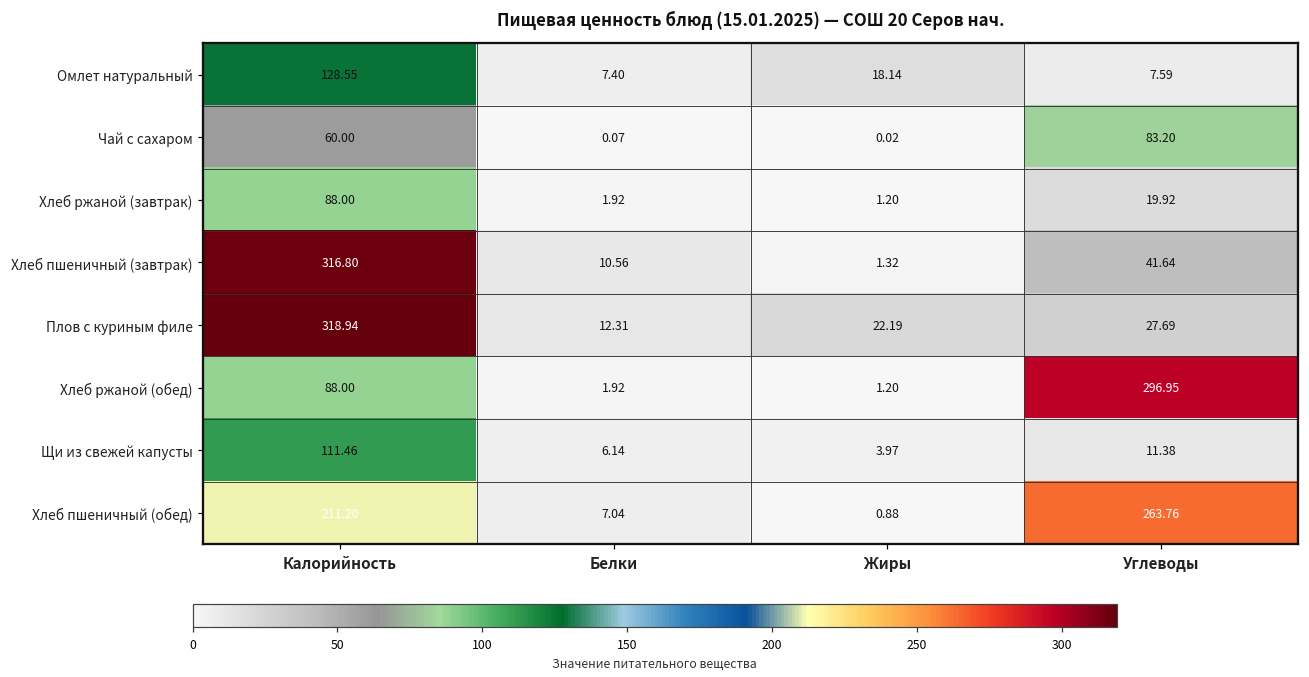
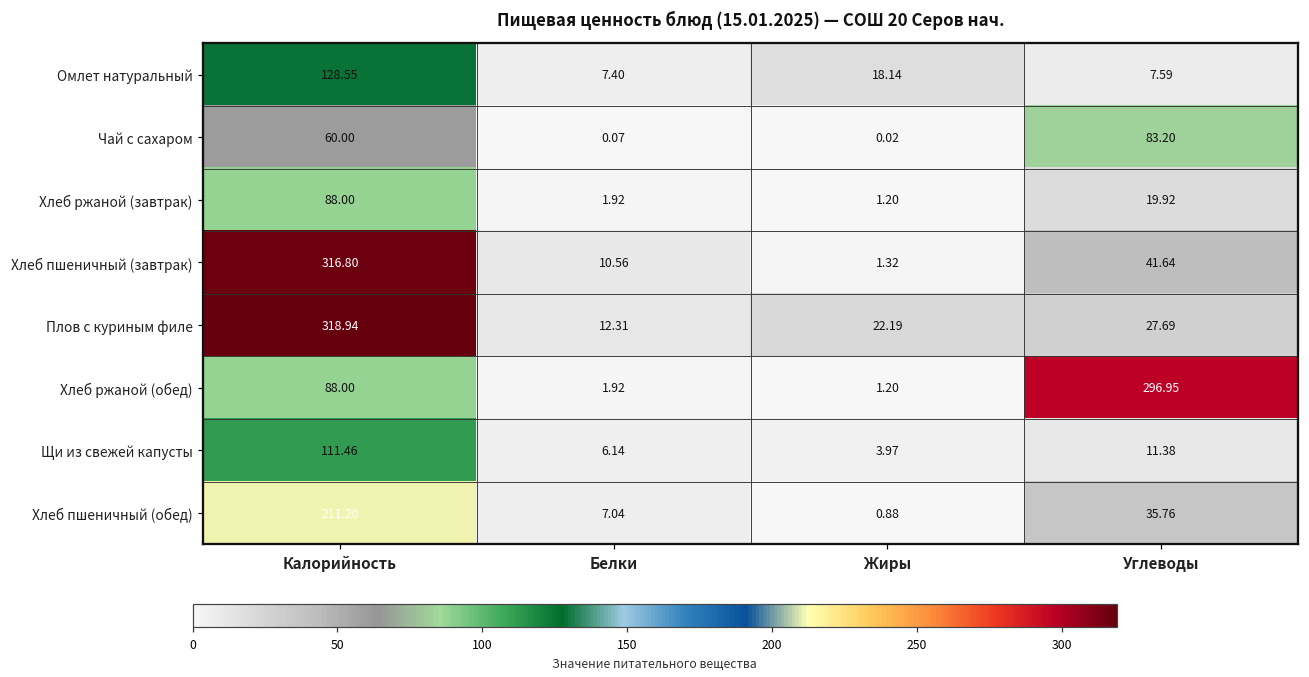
  {
    "Омлет натуральный": {
      "Калорийность": 128.55,
      "Белки": 7.40,
      "Жиры": 18.14,
      "Углеводы": 7.59
    },
    "Чай с сахаром": {
      "Калорийность": 60.00,
      "Белки": 0.07,
      "Жиры": 0.02,
      "Углеводы": 83.20
    },
    "Хлеб ржаной (завтрак)": {
      "Калорийность": 88.00,
      "Белки": 1.92,
      "Жиры": 1.20,
      "Углеводы": 19.92
    },
    "Хлеб пшеничный (завтрак)": {
      "Калорийность": 316.80,
      "Белки": 10.56,
      "Жиры": 1.32,
      "Углеводы": 41.64
    },
    "Плов с куриным филе": {
      "Калорийность": 318.94,
      "Белки": 12.31,
      "Жиры": 22.19,
      "Углеводы": 27.69
    },
    "Хлеб ржаной (обед)": {
      "Калорийность": 88.00,
      "Белки": 1.92,
      "Жиры": 1.20,
      "Углеводы": 296.95
    },
    "Щи из свежей капусты": {
      "Калорийность": 111.46,
      "Белки": 6.14,
      "Жиры": 3.97,
      "Углеводы": 11.38
    },
    "Хлеб пшеничный (обед)": {
      "Калорийность": 211.20,
      "Белки": 7.04,
      "Жиры": 0.88,
-     "Углеводы": 263.76
+     "Углеводы": 35.76
    }
  }
